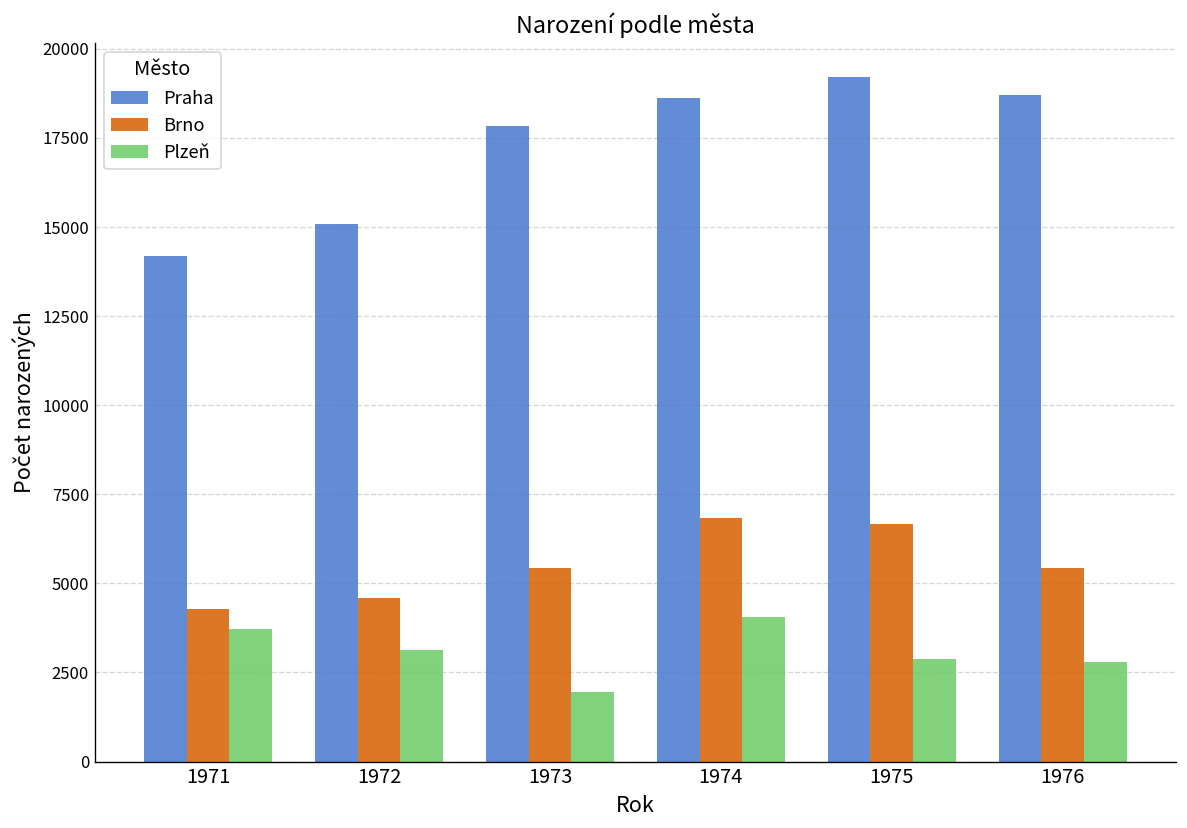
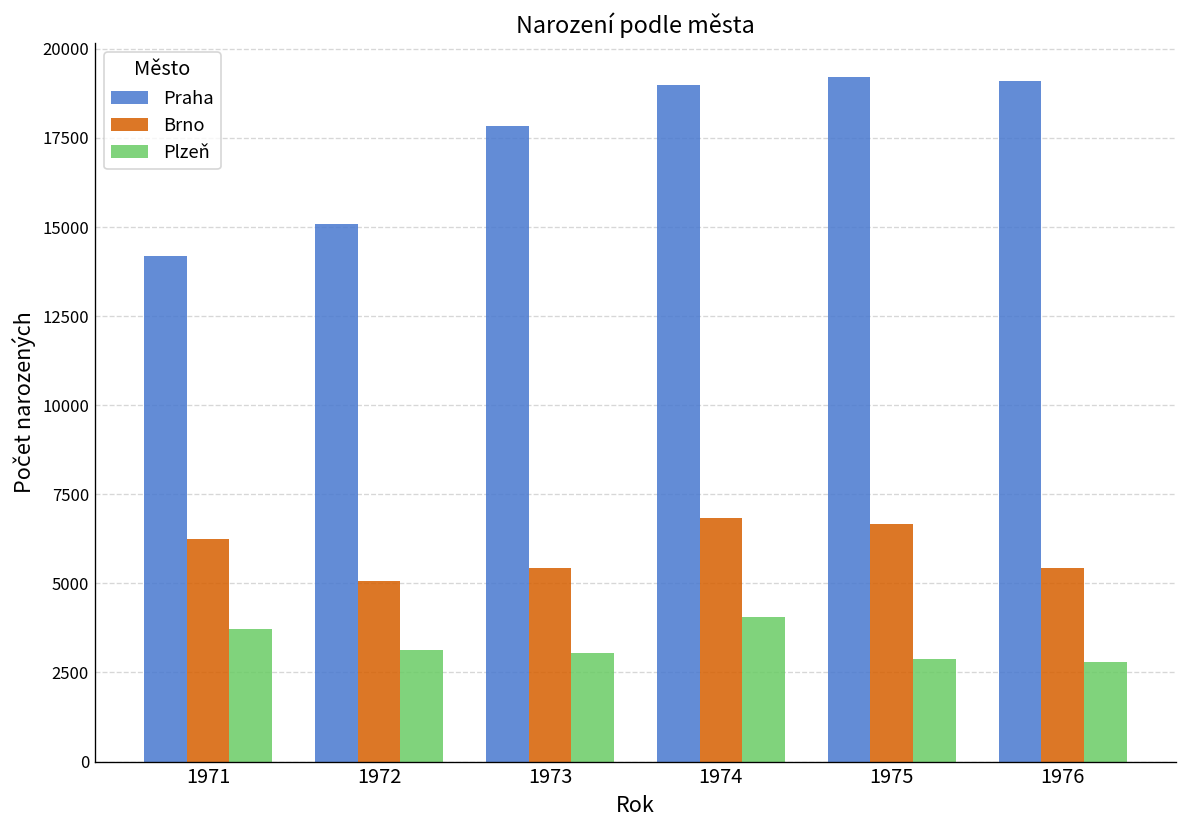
  {
    "Praha": {
      "1971": 14200,
      "1972": 15100,
      "1973": 17800,
-     "1974": 18600,
+     "1974": 19000,
      "1975": 19200,
-     "1976": 18700
+     "1976": 19100
    },
    "Brno": {
-     "1971": 4300,
-     "1972": 4600,
+     "1971": 6200,
+     "1972": 5100,
      "1973": 5400,
      "1974": 6800,
      "1975": 6700,
      "1976": 5400
    },
    "Plzeň": {
      "1971": 3700,
      "1972": 3100,
-     "1973": 1900,
+     "1973": 3000,
      "1974": 4100,
      "1975": 2900,
      "1976": 2800
    }
  }
